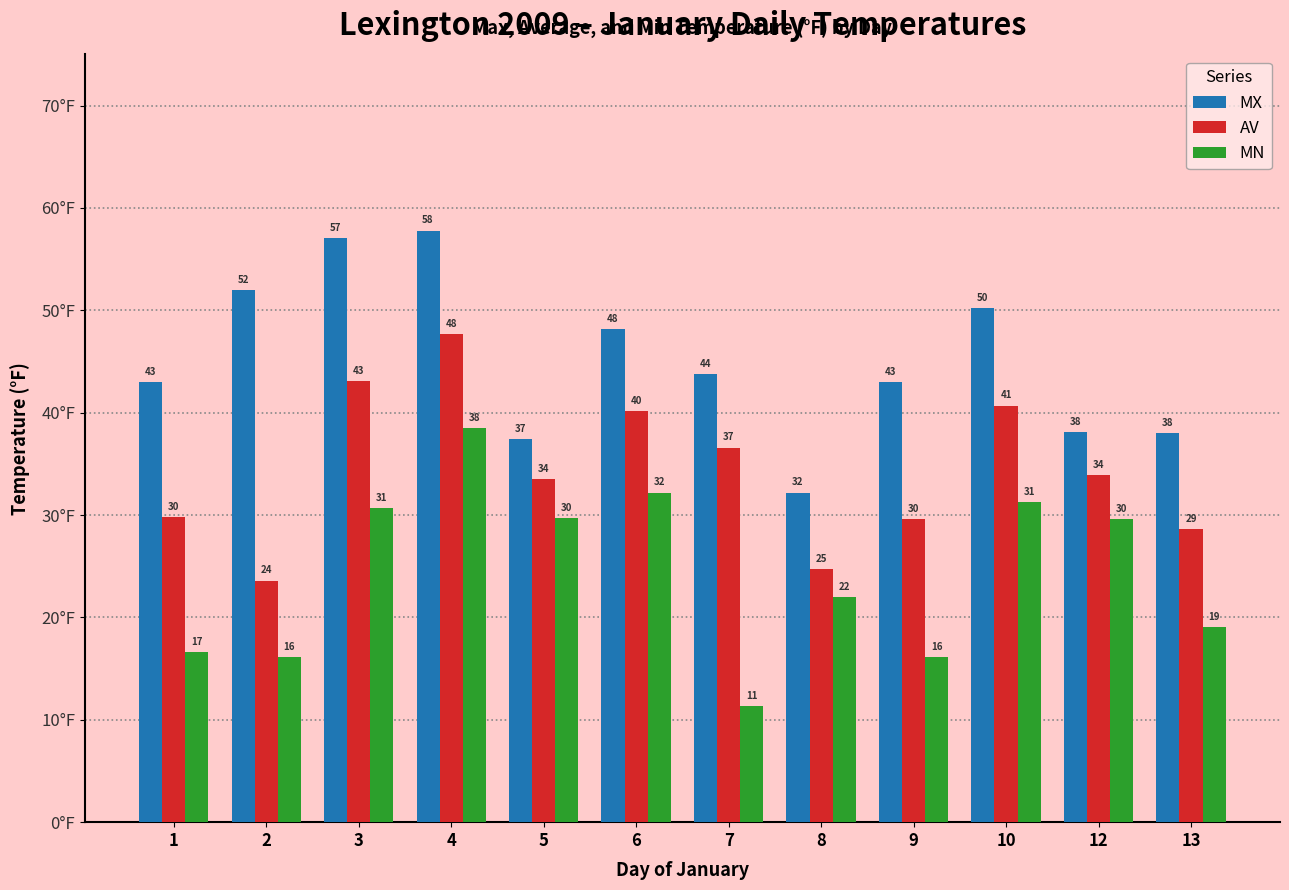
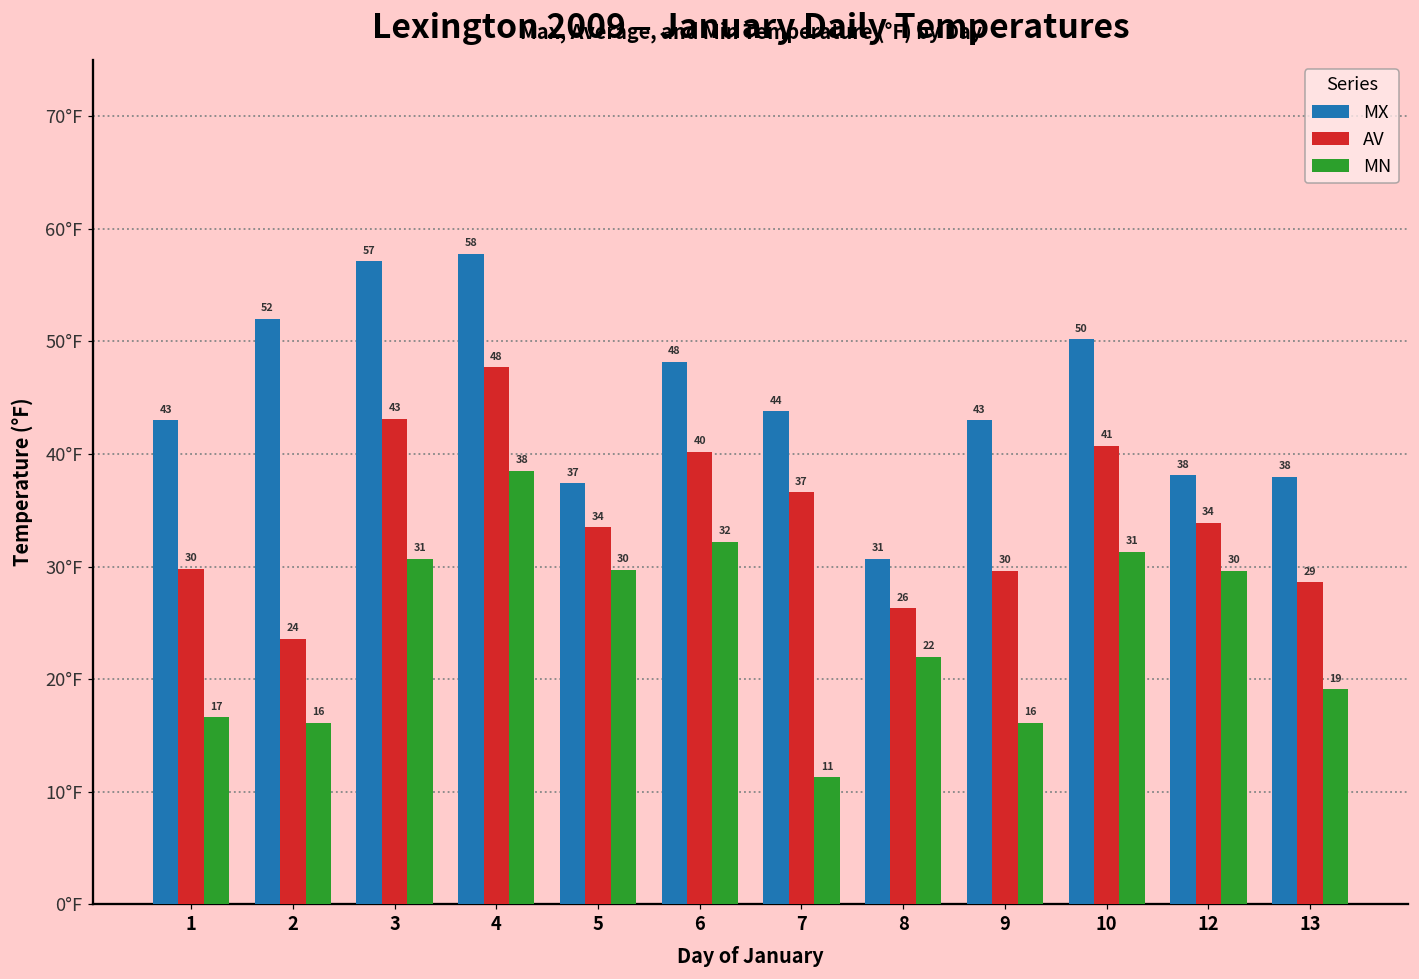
  {
    "MX": {
      "1": 43,
      "2": 52,
      "3": 57,
      "4": 58,
      "5": 37,
      "6": 48,
      "7": 44,
-     "8": 32,
+     "8": 31,
      "9": 43,
      "10": 50,
      "12": 38,
      "13": 38
    },
    "AV": {
      "1": 30,
      "2": 24,
      "3": 43,
      "4": 48,
      "5": 34,
      "6": 40,
      "7": 37,
-     "8": 25,
+     "8": 26,
      "9": 30,
      "10": 41,
      "12": 34,
      "13": 29
    },
    "MN": {
      "1": 17,
      "2": 16,
      "3": 31,
      "4": 38,
      "5": 30,
      "6": 32,
      "7": 11,
      "8": 22,
      "9": 16,
      "10": 31,
      "12": 30,
      "13": 19
    }
  }
